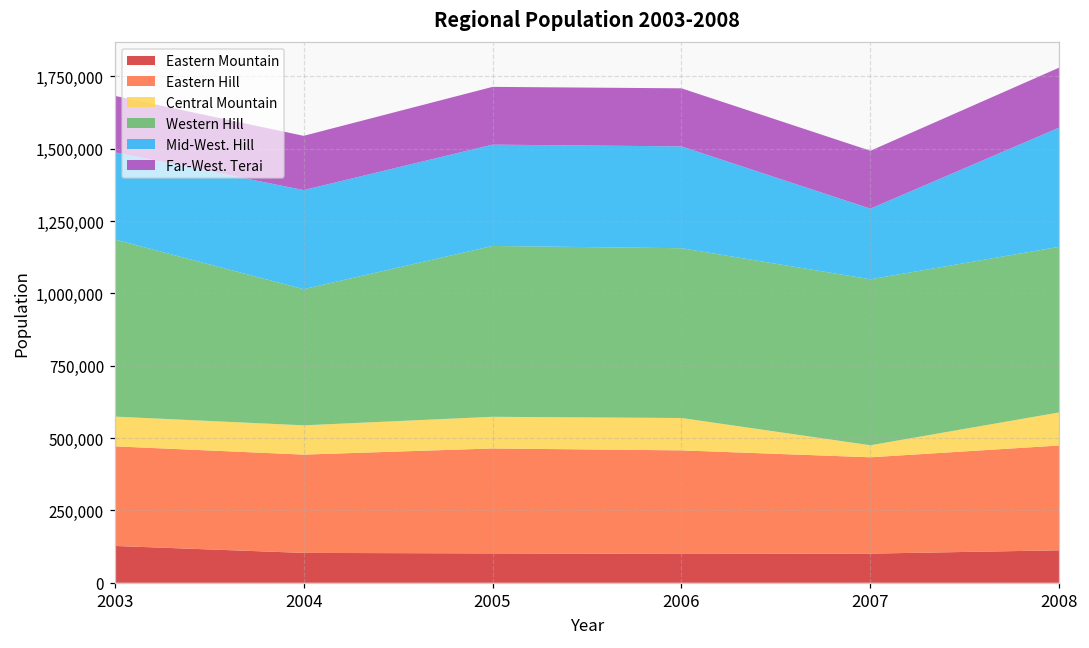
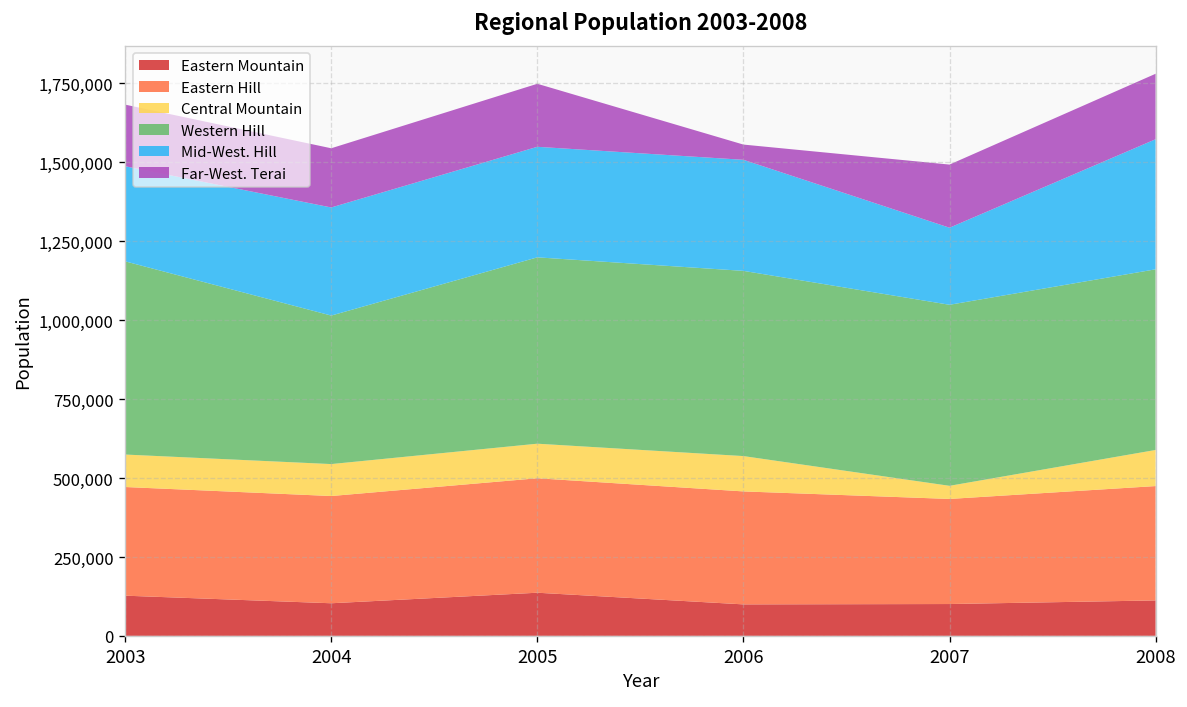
  {
    "Eastern Mountain": {
      "2003": "130,000",
      "2004": "100,000",
-     "2005": "100,000",
+     "2005": "140,000",
      "2006": "100,000",
      "2007": "100,000",
      "2008": "110,000"
    },
    "Eastern Hill": {
      "2003": "340,000",
      "2004": "340,000",
      "2005": "360,000",
      "2006": "360,000",
      "2007": "330,000",
      "2008": "360,000"
    },
    "Central Mountain": {
      "2003": "100,000",
      "2004": "100,000",
      "2005": "110,000",
      "2006": "110,000",
      "2007": "40,000",
      "2008": "110,000"
    },
    "Western Hill": {
      "2003": "610,000",
      "2004": "470,000",
      "2005": "590,000",
      "2006": "590,000",
      "2007": "570,000",
      "2008": "570,000"
    },
    "Mid-West. Hill": {
      "2003": "300,000",
      "2004": "340,000",
      "2005": "350,000",
      "2006": "350,000",
      "2007": "240,000",
      "2008": "410,000"
    },
    "Far-West. Terai": {
      "2003": "200,000",
      "2004": "190,000",
      "2005": "200,000",
-     "2006": "200,000",
+     "2006": "50,000",
      "2007": "200,000",
      "2008": "210,000"
    }
  }
